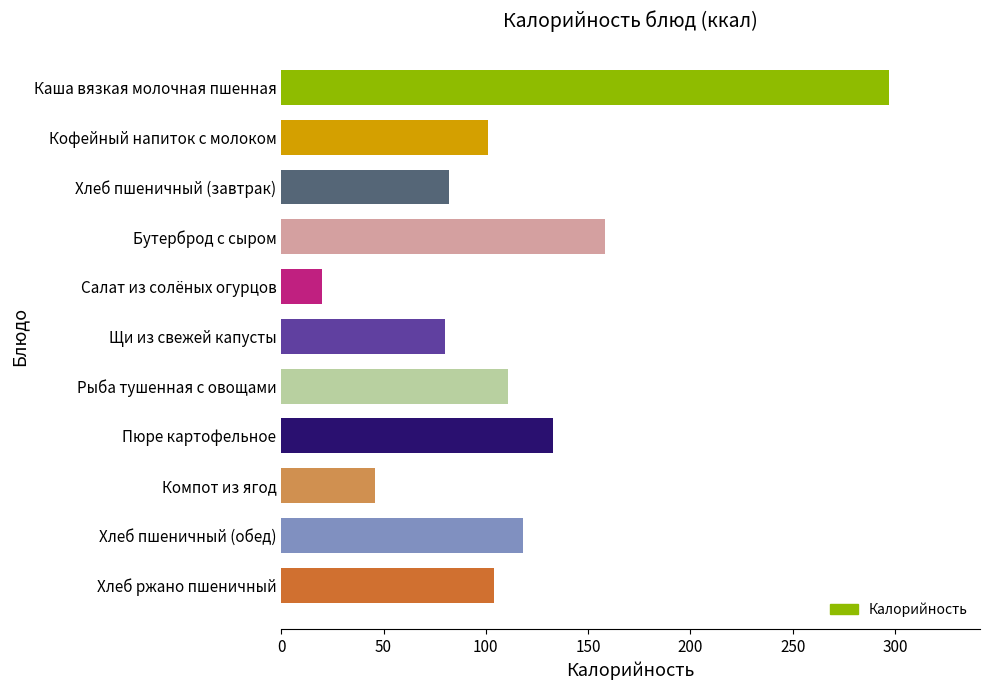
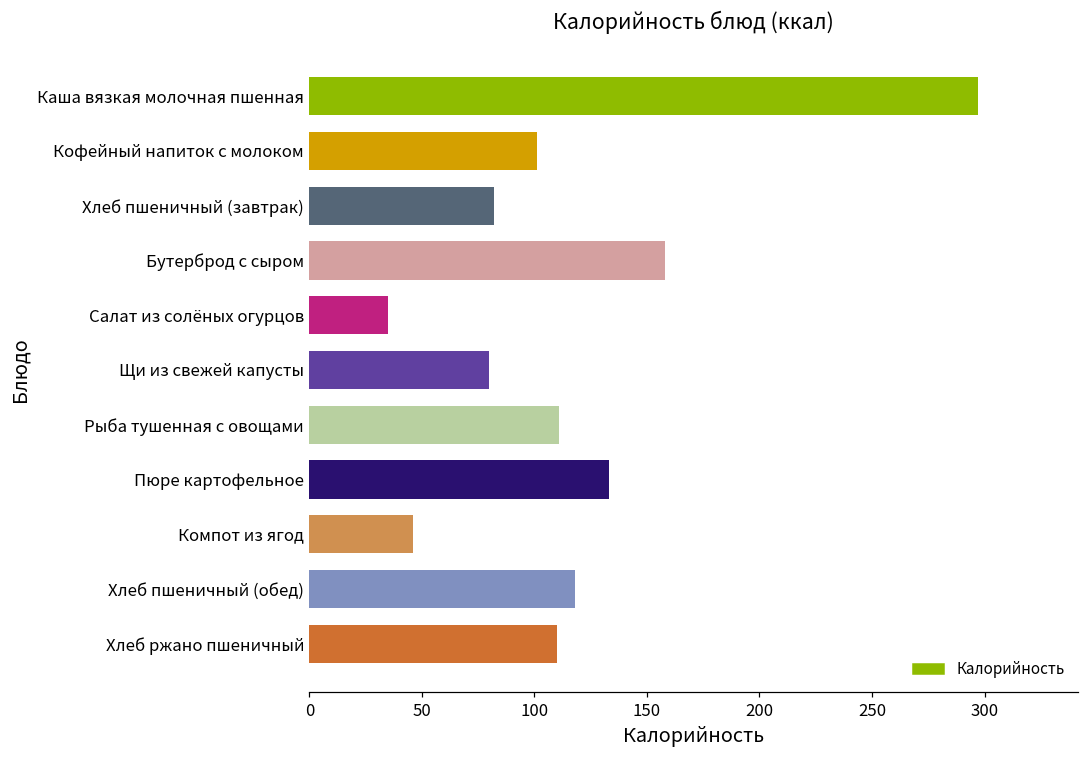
  {
    "Каша вязкая молочная пшенная": 297,
    "Кофейный напиток с молоком": 101,
    "Хлеб пшеничный (завтрак)": 82,
    "Бутерброд с сыром": 158,
-   "Салат из солёных огурцов": 20,
+   "Салат из солёных огурцов": 35,
    "Щи из свежей капусты": 80,
    "Рыба тушенная с овощами": 111,
    "Пюре картофельное": 133,
    "Компот из ягод": 46,
    "Хлеб пшеничный (обед)": 118,
-   "Хлеб ржано пшеничный": 104
+   "Хлеб ржано пшеничный": 110
  }
